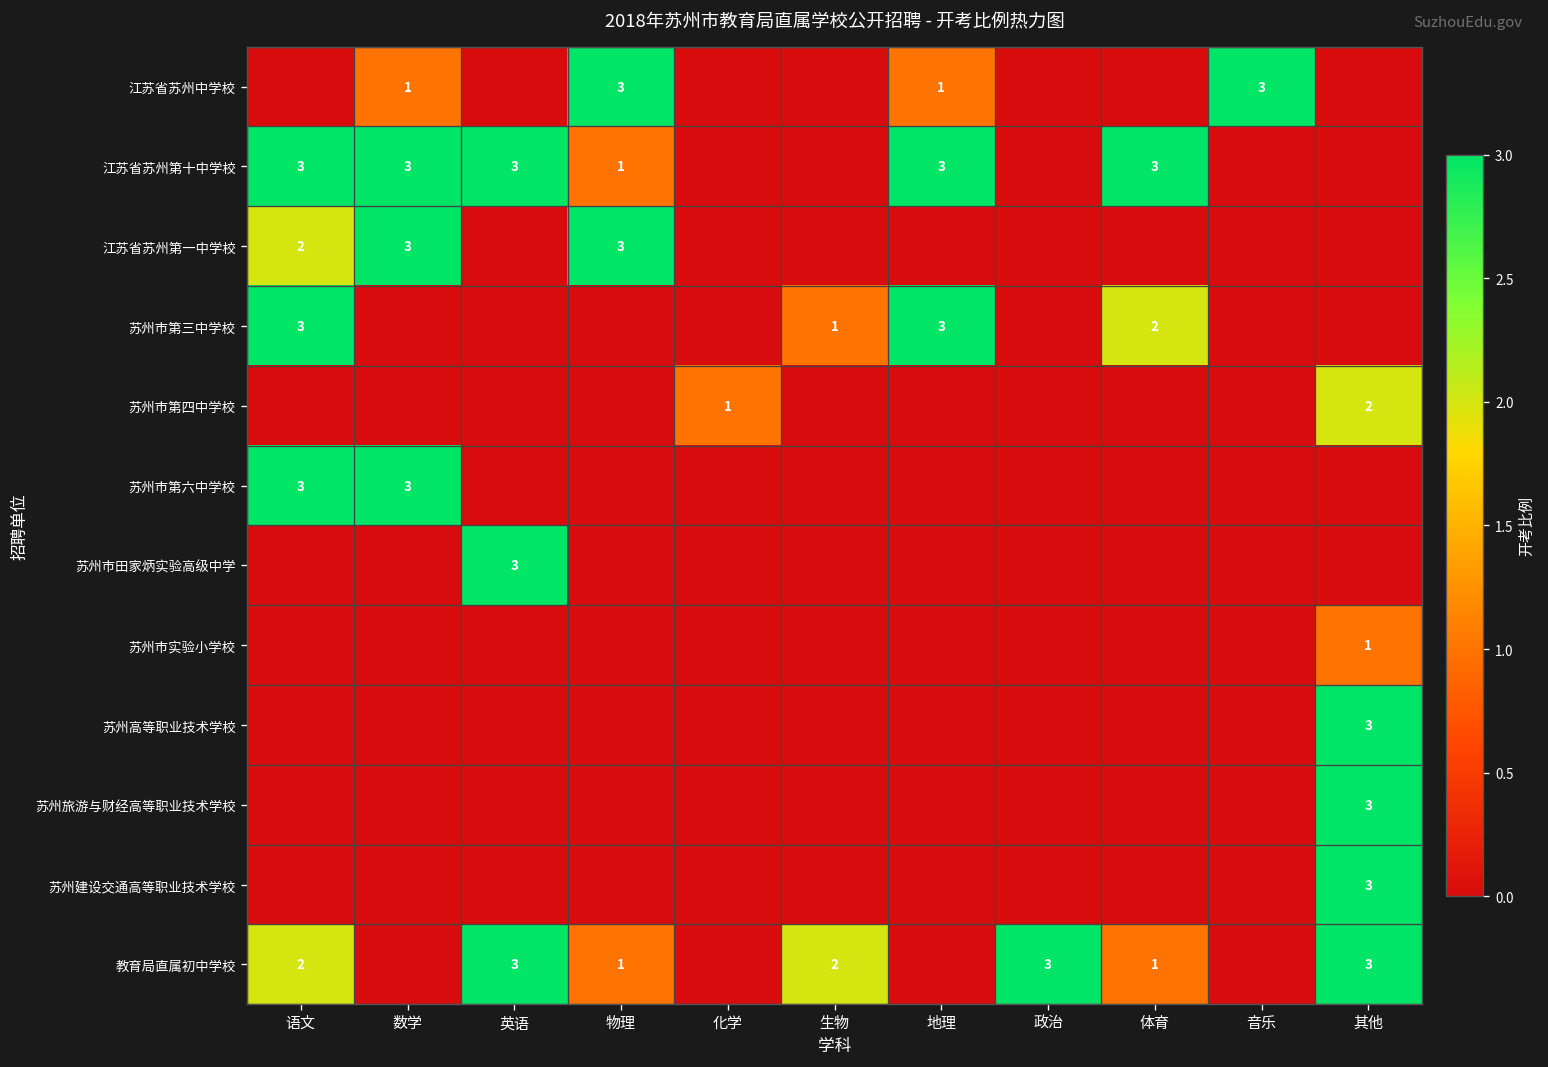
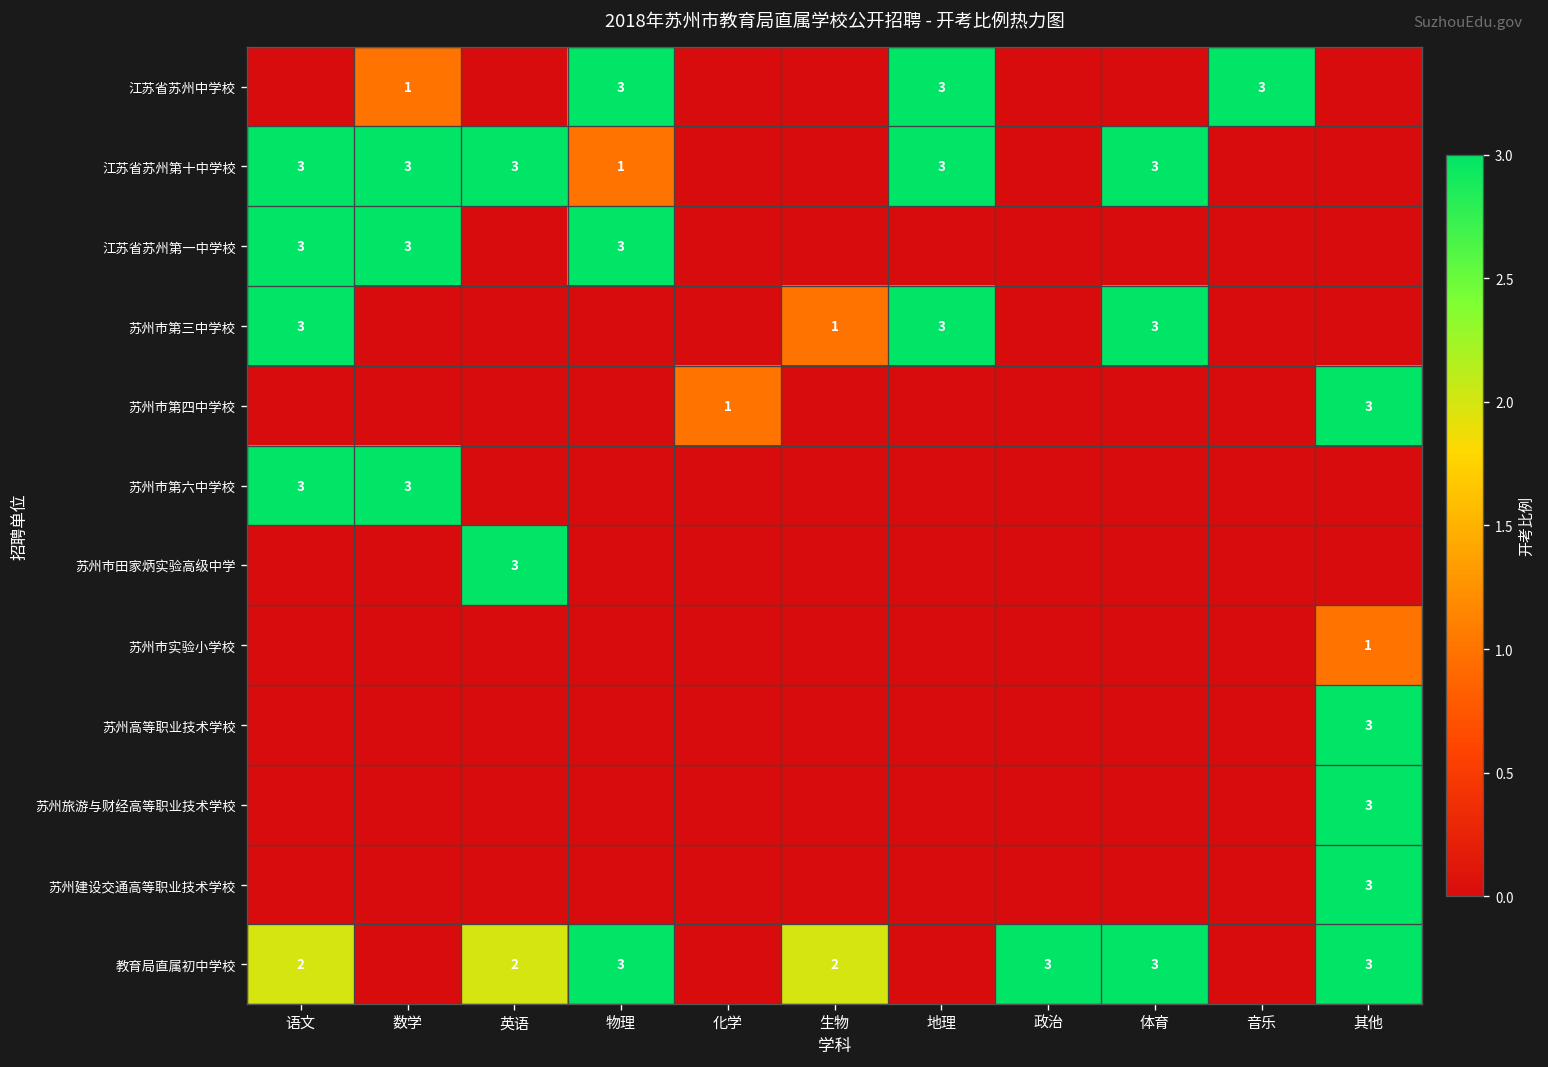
  {
    "江苏省苏州中学校": {
      "数学": 1,
      "物理": 3,
-     "地理": 1,
+     "地理": 3,
      "音乐": 3
    },
    "江苏省苏州第十中学校": {
      "语文": 3,
      "数学": 3,
      "英语": 3,
      "物理": 1,
      "地理": 3,
      "体育": 3
    },
    "江苏省苏州第一中学校": {
-     "语文": 2,
+     "语文": 3,
      "数学": 3,
      "物理": 3
    },
    "苏州市第三中学校": {
      "语文": 3,
      "生物": 1,
      "地理": 3,
-     "体育": 2
+     "体育": 3
    },
    "苏州市第四中学校": {
      "化学": 1,
-     "其他": 2
+     "其他": 3
    },
    "苏州市第六中学校": {
      "语文": 3,
      "数学": 3
    },
    "苏州市田家炳实验高级中学": {
      "英语": 3
    },
    "苏州市实验小学校": {
      "其他": 1
    },
    "苏州高等职业技术学校": {
      "其他": 3
    },
    "苏州旅游与财经高等职业技术学校": {
      "其他": 3
    },
    "苏州建设交通高等职业技术学校": {
      "其他": 3
    },
    "教育局直属初中学校": {
      "语文": 2,
-     "英语": 3,
-     "物理": 1,
+     "英语": 2,
+     "物理": 3,
      "生物": 2,
      "政治": 3,
-     "体育": 1,
+     "体育": 3,
      "其他": 3
    }
  }
